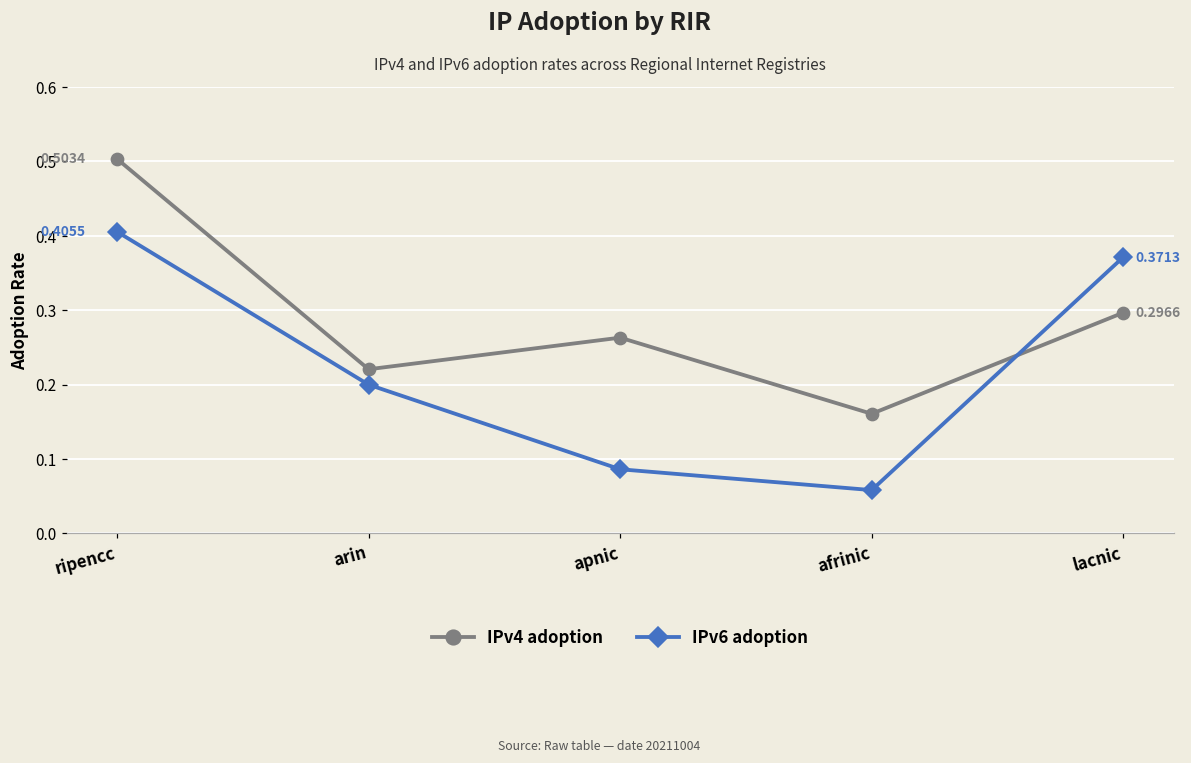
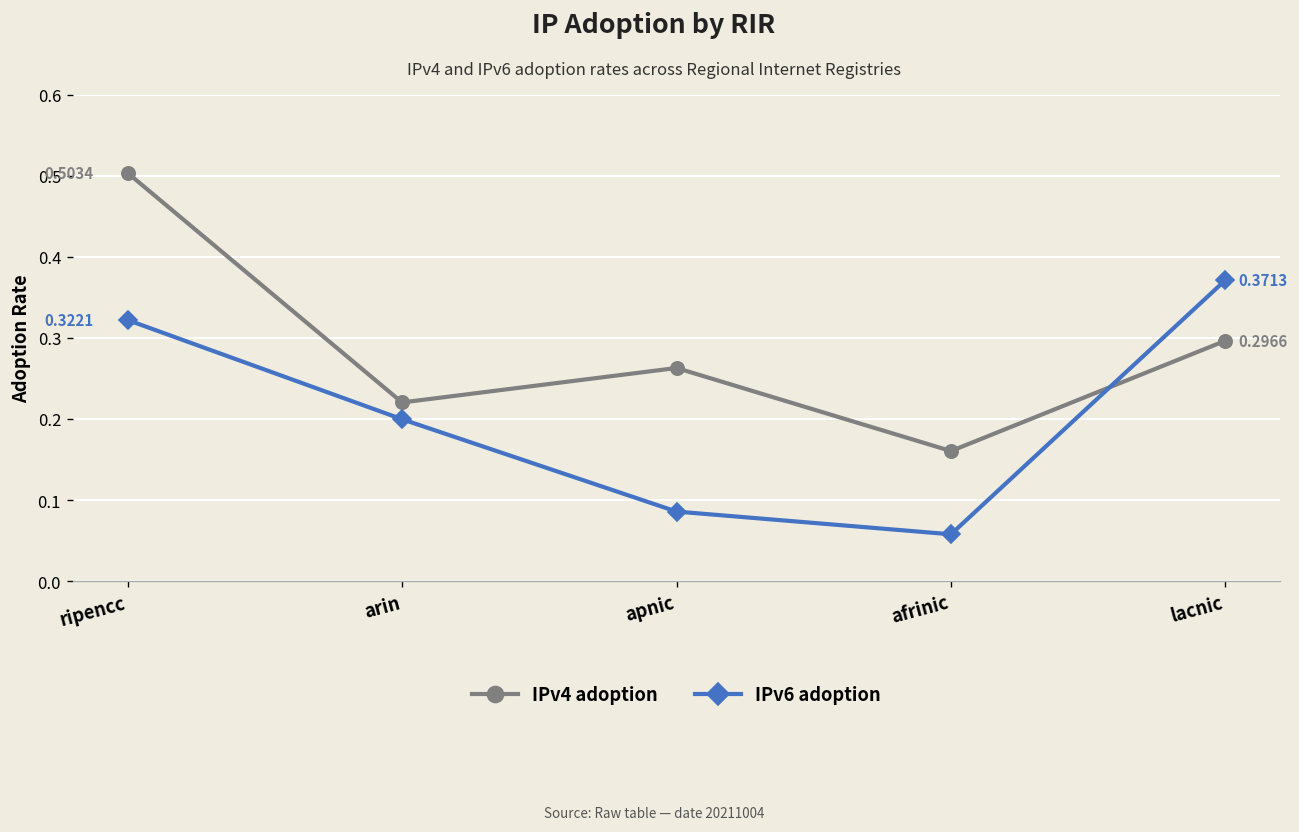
  {
    "IPv4 adoption": {
      "lacnic": 0.2966
    },
    "IPv6 adoption": {
-     "ripencc": 0.4055,
+     "ripencc": 0.3221,
      "lacnic": 0.3713
    }
  }
